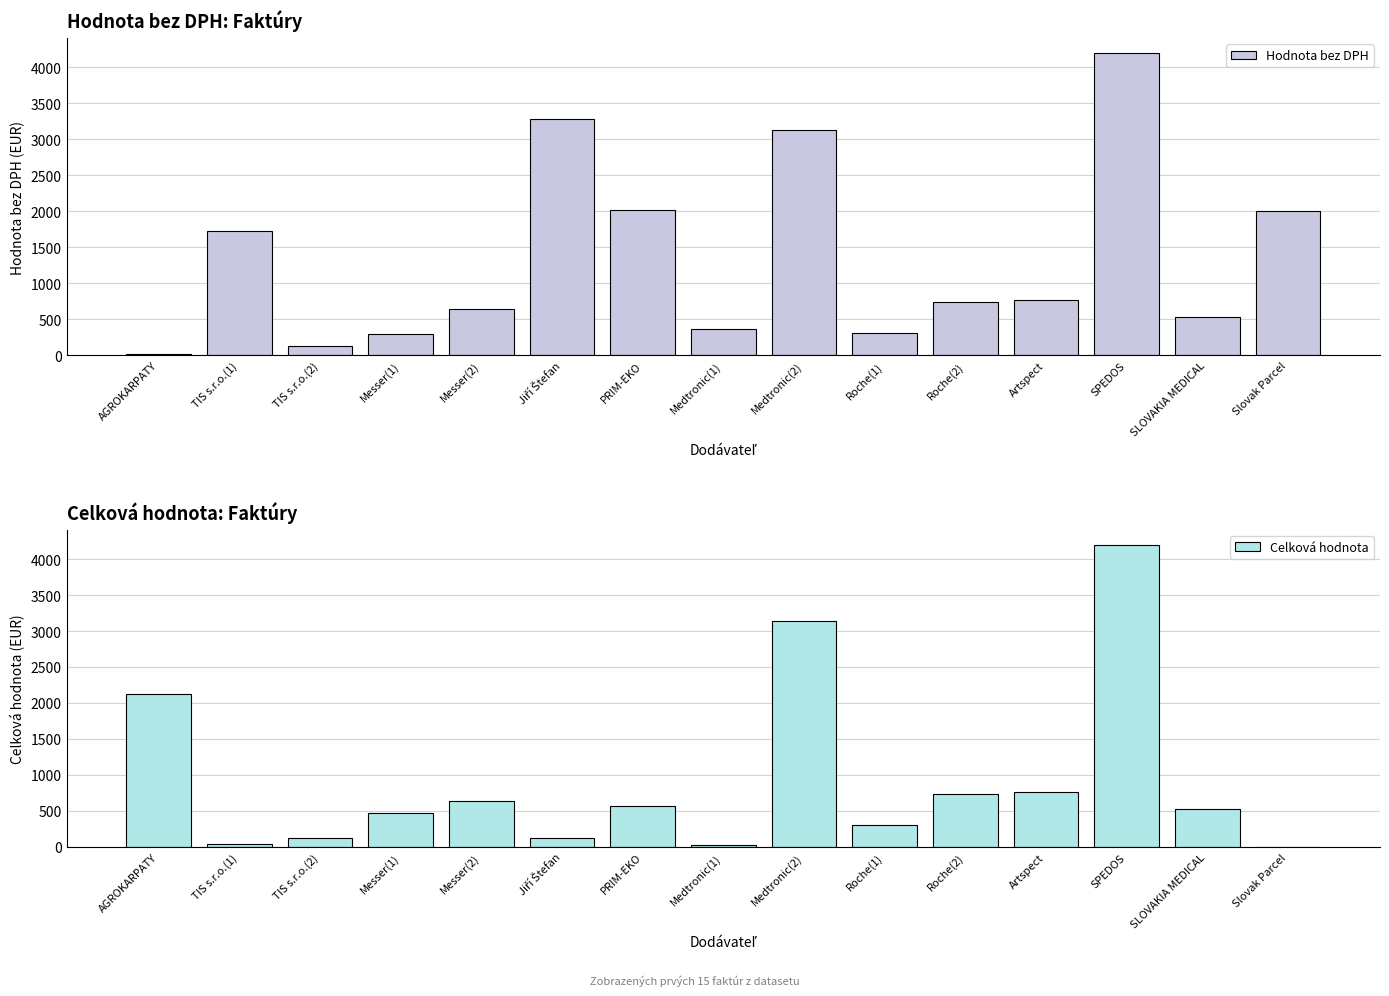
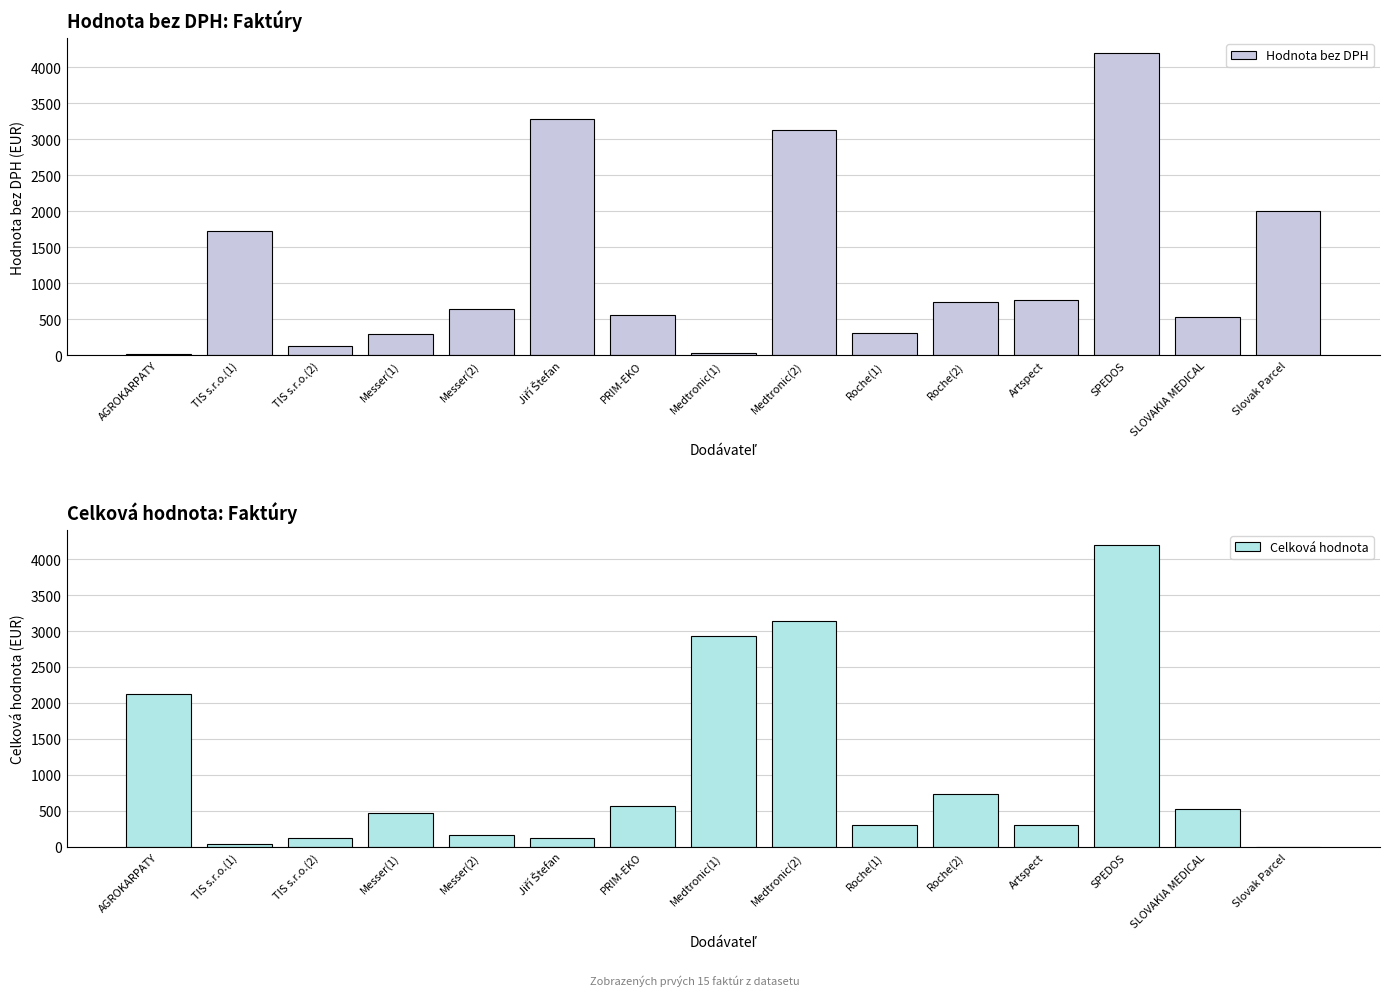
  {
    "Hodnota bez DPH: Faktúry": {
      "TIS s.r.o.(1)": 1700,
      "TIS s.r.o.(2)": 100,
      "Messer(1)": 300,
      "Messer(2)": 600,
      "Jiří Štefan": 3300,
-     "PRIM-EKO": 2000,
-     "Medtronic(1)": 400,
+     "PRIM-EKO": 600,
+     "Medtronic(1)": 0,
      "Medtronic(2)": 3100,
      "Roche(1)": 300,
      "Roche(2)": 700,
      "Artspect": 800,
      "SPEDOS": 4200,
      "SLOVAKIA MEDICAL": 500,
      "Slovak Parcel": 2000
    },
    "Celková hodnota: Faktúry": {
      "AGROKARPATY": 2100,
      "TIS s.r.o.(1)": 0,
      "TIS s.r.o.(2)": 100,
      "Messer(1)": 500,
-     "Messer(2)": 600,
+     "Messer(2)": 200,
      "Jiří Štefan": 100,
      "PRIM-EKO": 600,
-     "Medtronic(1)": 0,
+     "Medtronic(1)": 2900,
      "Medtronic(2)": 3100,
      "Roche(1)": 300,
      "Roche(2)": 700,
-     "Artspect": 800,
+     "Artspect": 300,
      "SPEDOS": 4200,
      "SLOVAKIA MEDICAL": 500
    }
  }
